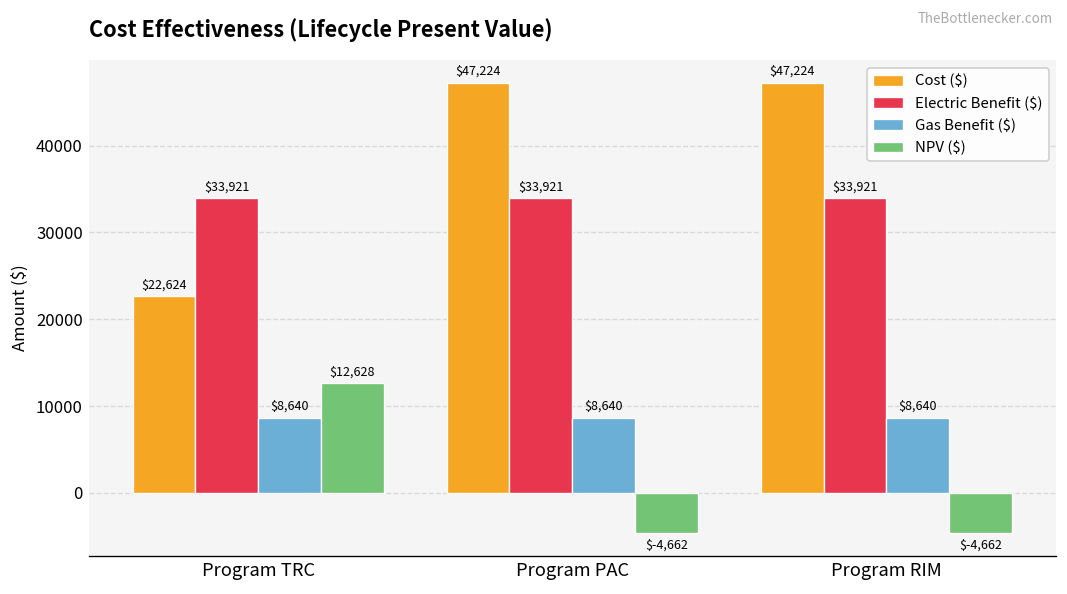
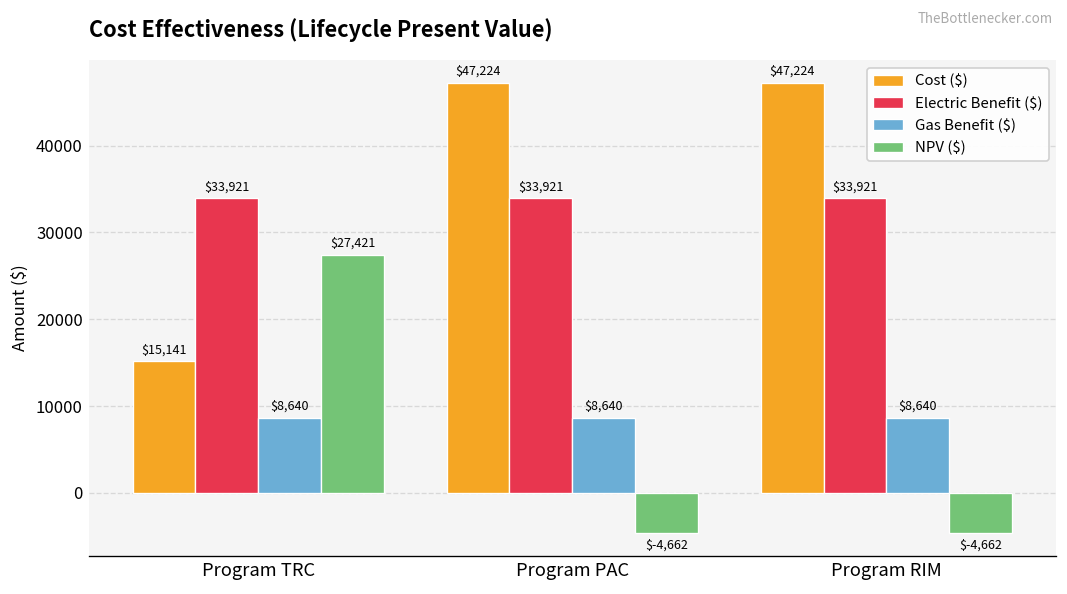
  {
    "Cost ($)": {
-     "Program TRC": "$22,624",
+     "Program TRC": "$15,141",
      "Program PAC": "$47,224",
      "Program RIM": "$47,224"
    },
    "Electric Benefit ($)": {
      "Program TRC": "$33,921",
      "Program PAC": "$33,921",
      "Program RIM": "$33,921"
    },
    "Gas Benefit ($)": {
      "Program TRC": "$8,640",
      "Program PAC": "$8,640",
      "Program RIM": "$8,640"
    },
    "NPV ($)": {
-     "Program TRC": "$12,628",
+     "Program TRC": "$27,421",
      "Program PAC": "$-4,662",
      "Program RIM": "$-4,662"
    }
  }
